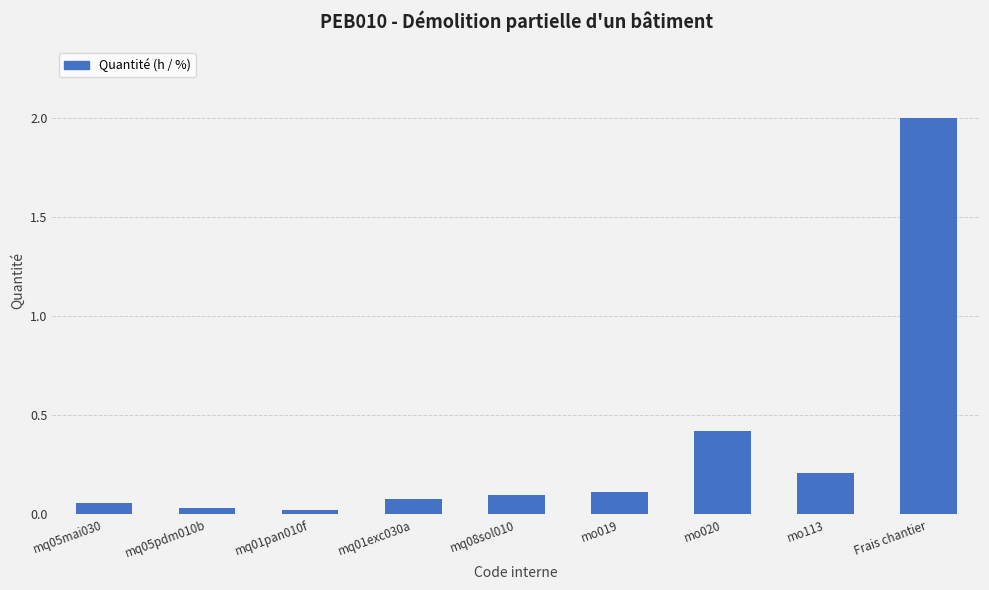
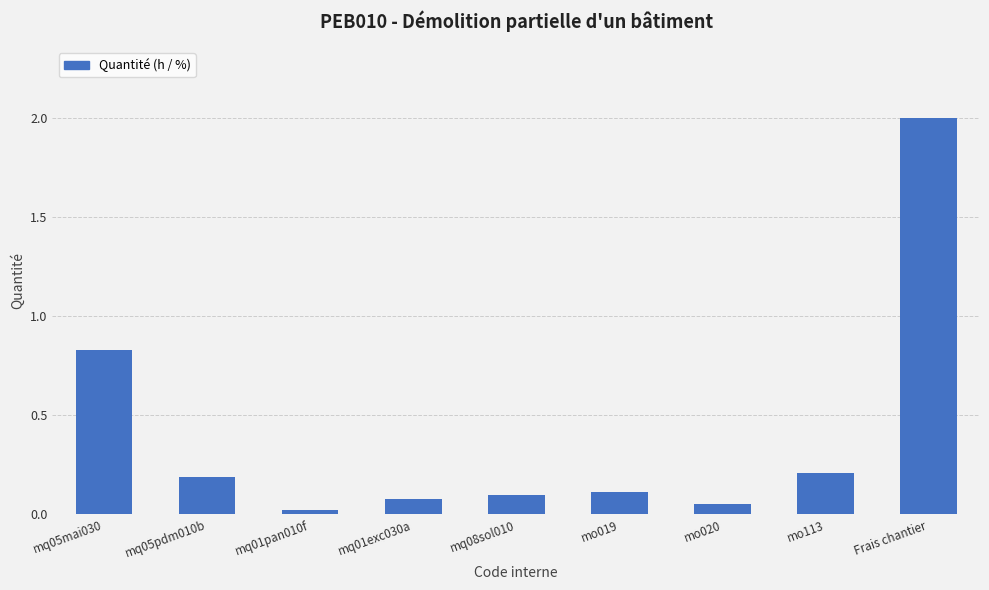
  {
-   "mq05mai030": 0.06,
-   "mq05pdm010b": 0.03,
+   "mq05mai030": 0.83,
+   "mq05pdm010b": 0.19,
    "mq01pan010f": 0.02,
    "mq01exc030a": 0.08,
    "mq08sol010": 0.10,
    "mo019": 0.11,
-   "mo020": 0.42,
+   "mo020": 0.05,
    "mo113": 0.21,
    "Frais chantier": 2.00
  }
